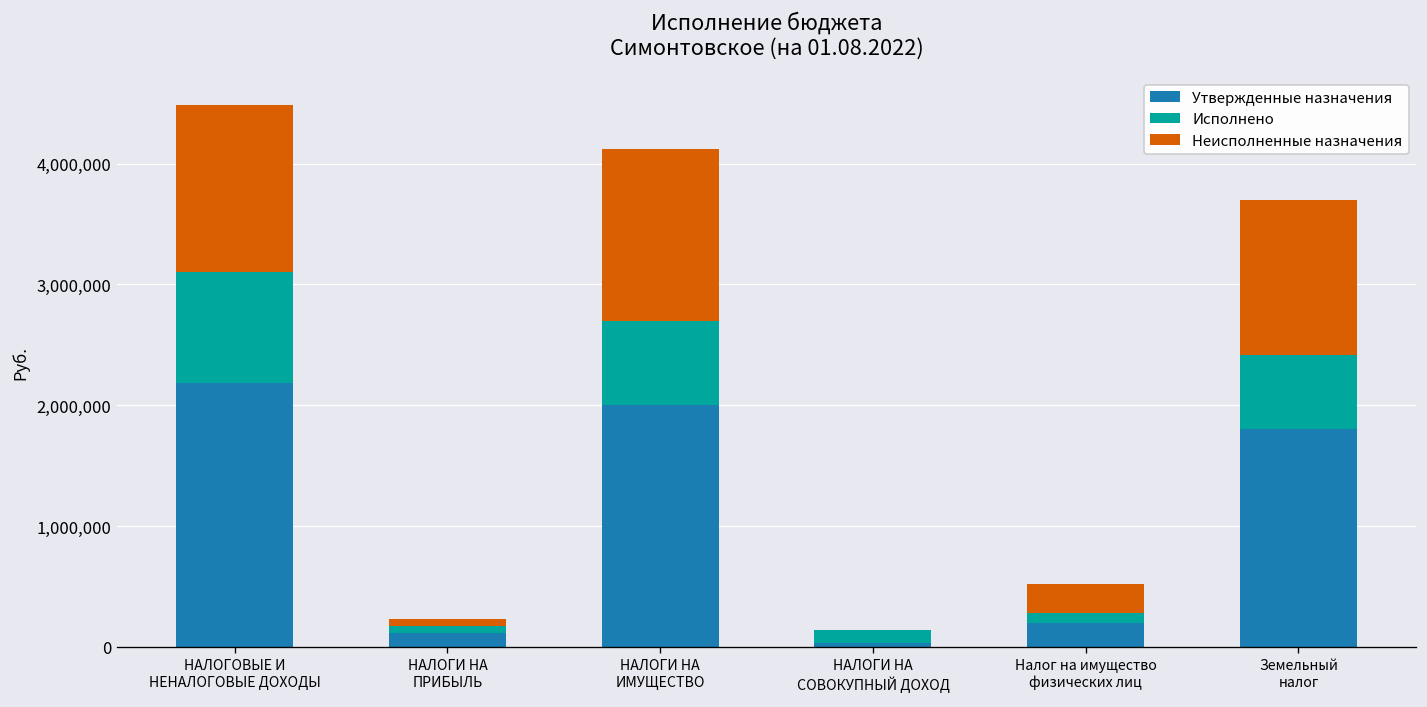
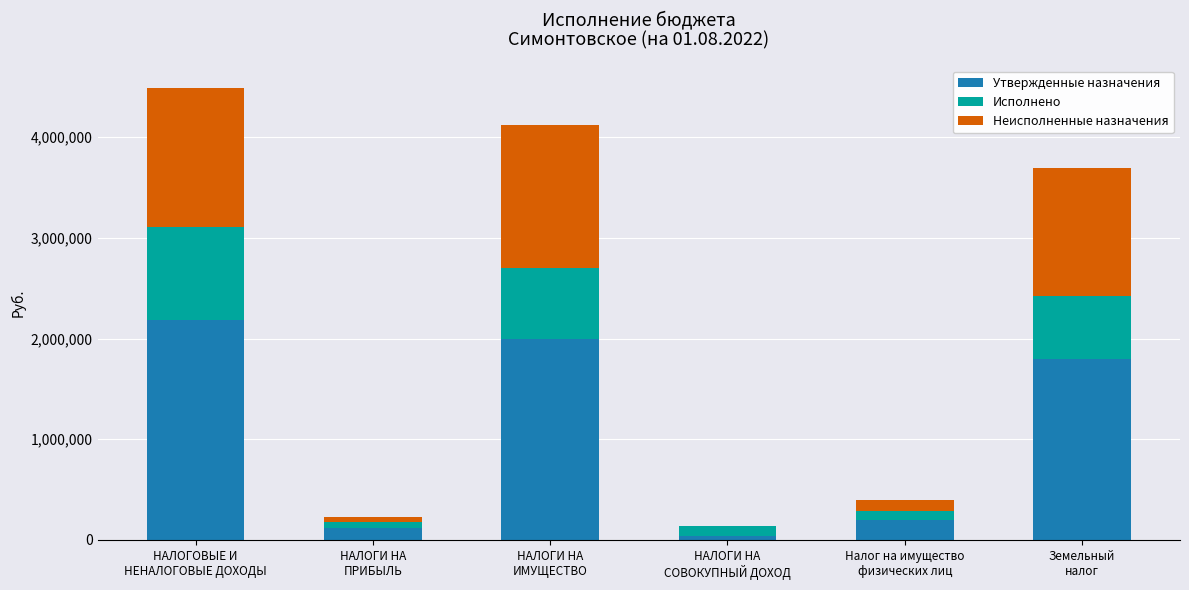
  {
    "Неисполненные назначения": {
      "НАЛОГОВЫЕ И НЕНАЛОГОВЫЕ ДОХОДЫ": "1,380,000",
      "НАЛОГИ НА ПРИБЫЛЬ": "60,000",
      "НАЛОГИ НА ИМУЩЕСТВО": "1,420,000",
      "НАЛОГИ НА СОВОКУПНЫЙ ДОХОД": "0",
-     "Налог на имущество физических лиц": "240,000",
+     "Налог на имущество физических лиц": "110,000",
      "Земельный налог": "1,280,000"
    }
  }
